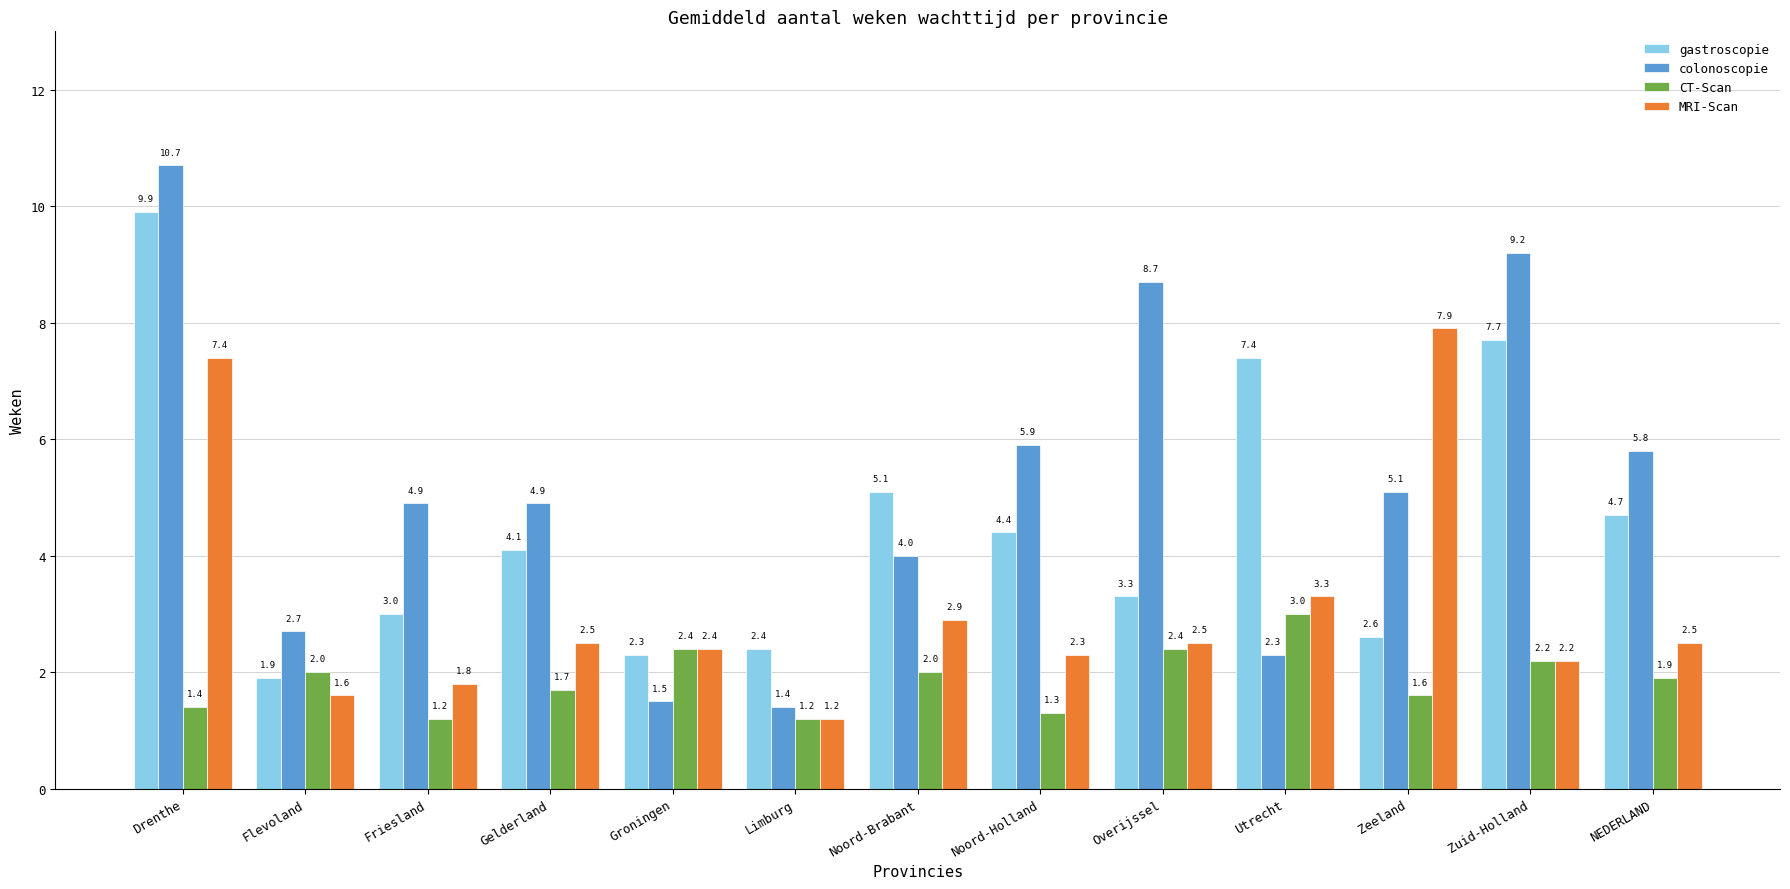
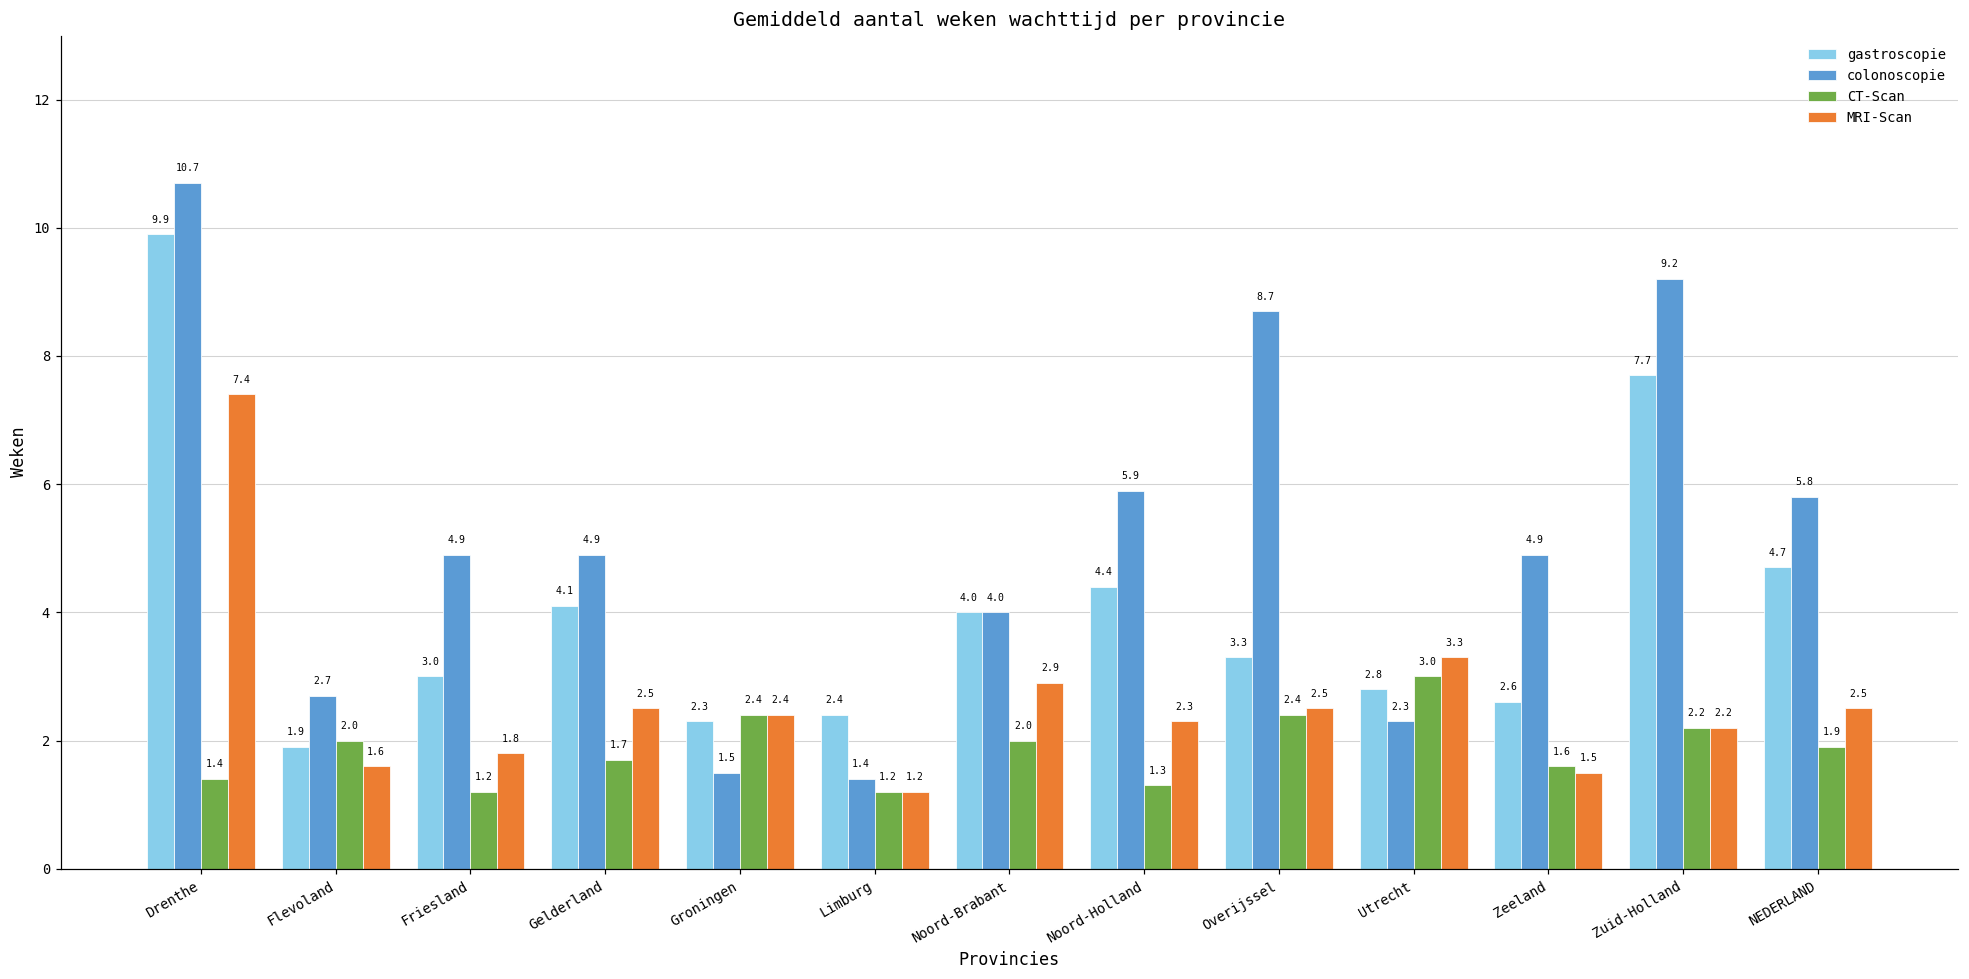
  {
    "gastroscopie": {
      "Drenthe": 9.9,
      "Flevoland": 1.9,
      "Friesland": 3.0,
      "Gelderland": 4.1,
      "Groningen": 2.3,
      "Limburg": 2.4,
-     "Noord-Brabant": 5.1,
+     "Noord-Brabant": 4.0,
      "Noord-Holland": 4.4,
      "Overijssel": 3.3,
-     "Utrecht": 7.4,
+     "Utrecht": 2.8,
      "Zeeland": 2.6,
      "Zuid-Holland": 7.7,
      "NEDERLAND": 4.7
    },
    "colonoscopie": {
      "Drenthe": 10.7,
      "Flevoland": 2.7,
      "Friesland": 4.9,
      "Gelderland": 4.9,
      "Groningen": 1.5,
      "Limburg": 1.4,
      "Noord-Brabant": 4.0,
      "Noord-Holland": 5.9,
      "Overijssel": 8.7,
      "Utrecht": 2.3,
-     "Zeeland": 5.1,
+     "Zeeland": 4.9,
      "Zuid-Holland": 9.2,
      "NEDERLAND": 5.8
    },
    "CT-Scan": {
      "Drenthe": 1.4,
      "Flevoland": 2.0,
      "Friesland": 1.2,
      "Gelderland": 1.7,
      "Groningen": 2.4,
      "Limburg": 1.2,
      "Noord-Brabant": 2.0,
      "Noord-Holland": 1.3,
      "Overijssel": 2.4,
      "Utrecht": 3.0,
      "Zeeland": 1.6,
      "Zuid-Holland": 2.2,
      "NEDERLAND": 1.9
    },
    "MRI-Scan": {
      "Drenthe": 7.4,
      "Flevoland": 1.6,
      "Friesland": 1.8,
      "Gelderland": 2.5,
      "Groningen": 2.4,
      "Limburg": 1.2,
      "Noord-Brabant": 2.9,
      "Noord-Holland": 2.3,
      "Overijssel": 2.5,
      "Utrecht": 3.3,
-     "Zeeland": 7.9,
+     "Zeeland": 1.5,
      "Zuid-Holland": 2.2,
      "NEDERLAND": 2.5
    }
  }
